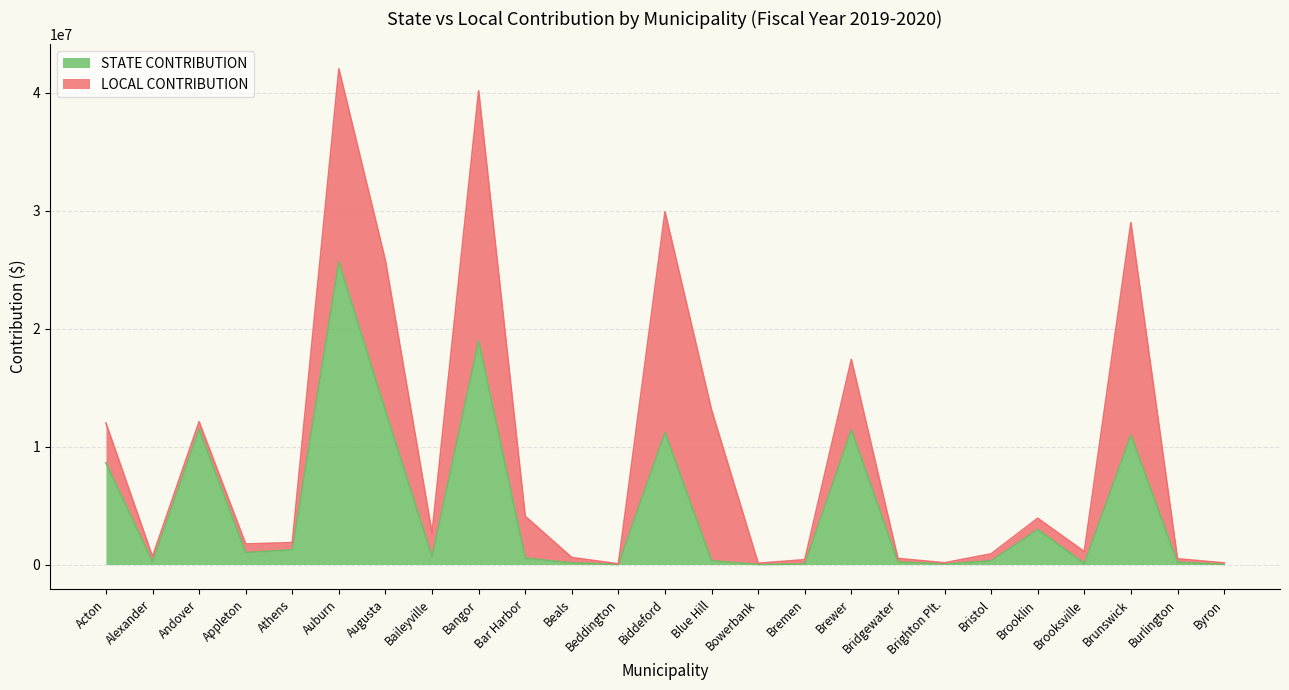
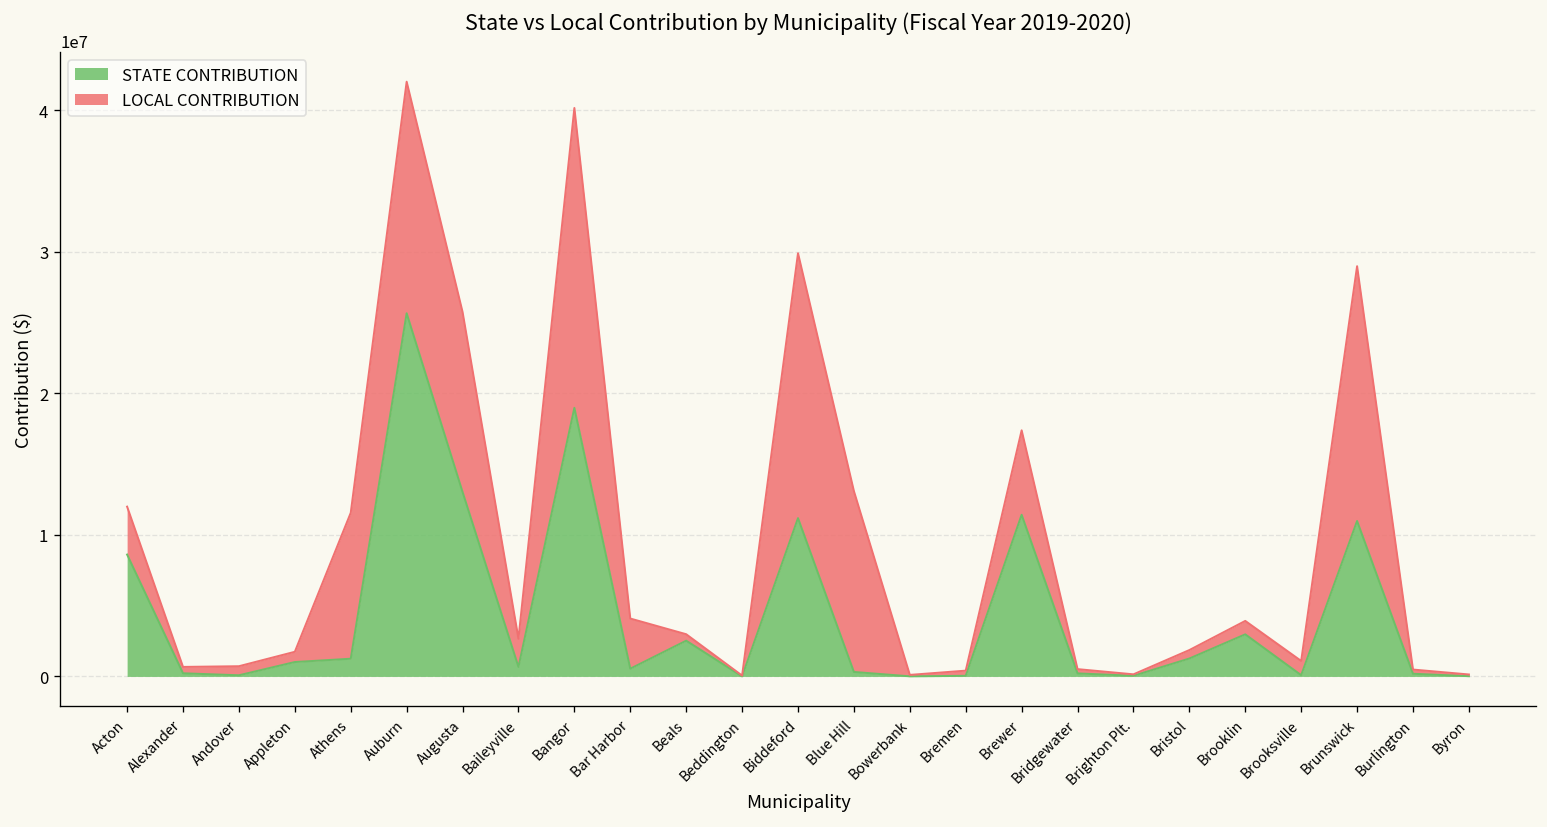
  {
    "STATE CONTRIBUTION": {
      "Acton": 8600000,
      "Alexander": 200000,
-     "Andover": 11500000,
+     "Andover": 100000,
      "Appleton": 1000000,
      "Athens": 1200000,
      "Auburn": 25600000,
      "Augusta": 13000000,
      "Baileyville": 700000,
      "Bangor": 19000000,
      "Bar Harbor": 500000,
-     "Beals": 100000,
+     "Beals": 2500000,
      "Biddeford": 11200000,
      "Blue Hill": 300000,
      "Bremen": 0,
      "Brewer": 11400000,
      "Bridgewater": 200000,
-     "Bristol": 300000,
+     "Bristol": 1300000,
      "Brooklin": 3000000,
      "Brooksville": 100000,
      "Brunswick": 11000000,
      "Burlington": 200000
    },
    "LOCAL CONTRIBUTION": {
      "Acton": 3400000,
      "Alexander": 400000,
      "Andover": 600000,
      "Appleton": 700000,
-     "Athens": 600000,
+     "Athens": 10300000,
      "Auburn": 16400000,
      "Augusta": 12700000,
      "Baileyville": 2000000,
      "Bangor": 21200000,
      "Bar Harbor": 3500000,
      "Beals": 500000,
      "Biddeford": 18700000,
      "Blue Hill": 12800000,
      "Bremen": 400000,
      "Brewer": 6000000,
      "Bridgewater": 300000,
      "Bristol": 600000,
      "Brooklin": 900000,
      "Brooksville": 1000000,
      "Brunswick": 18000000,
      "Burlington": 300000
    }
  }
